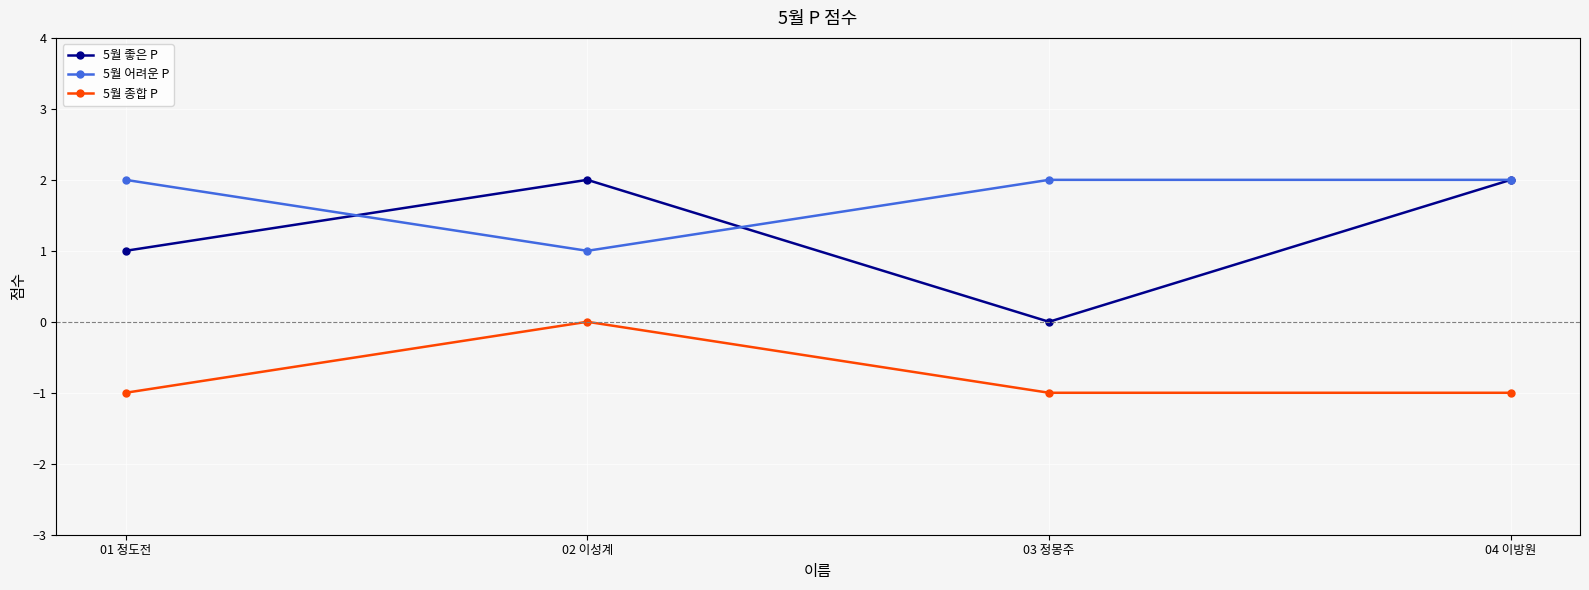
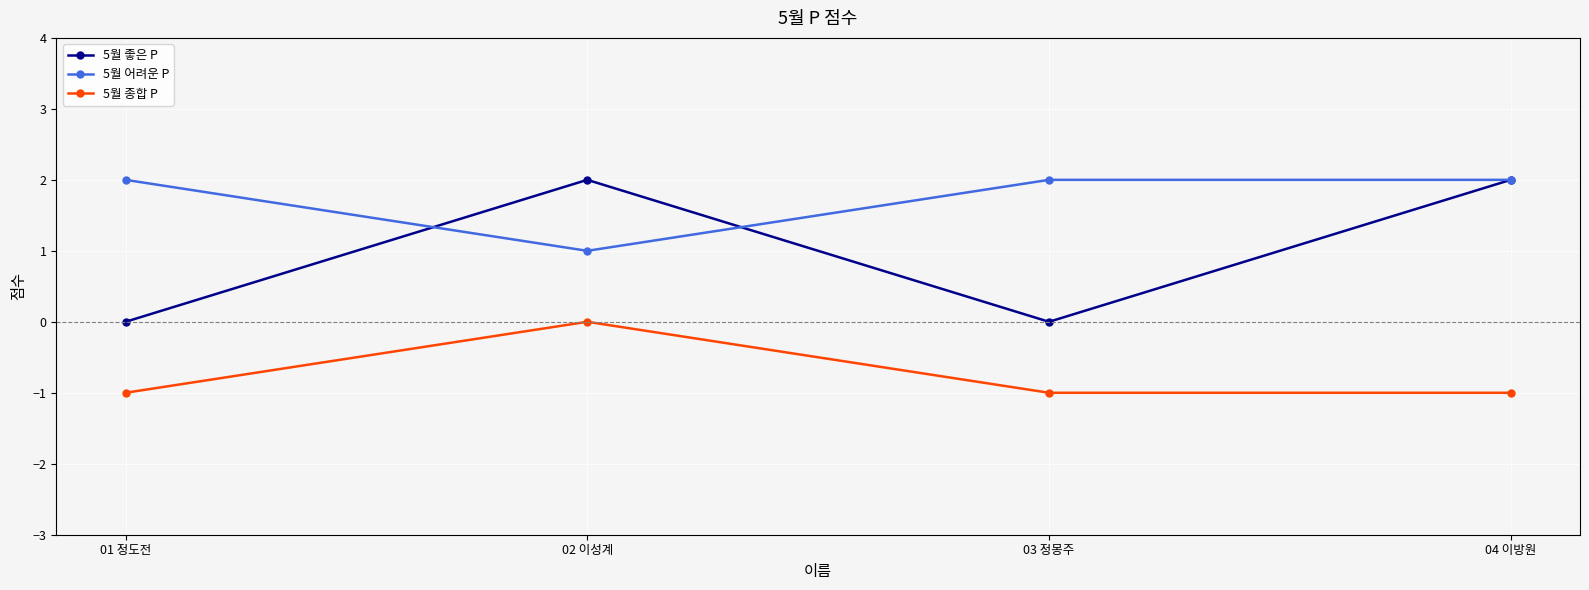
  {
    "5월 좋은 P": {
-     "01 정도전": 1,
+     "01 정도전": 0,
      "02 이성계": 2,
      "03 정몽주": 0
    },
    "5월 어려운 P": {
      "01 정도전": 2,
      "02 이성계": 1,
      "03 정몽주": 2
    },
    "5월 종합 P": {
      "01 정도전": -1,
      "02 이성계": 0,
      "03 정몽주": -1,
      "04 이방원": -1
    }
  }
